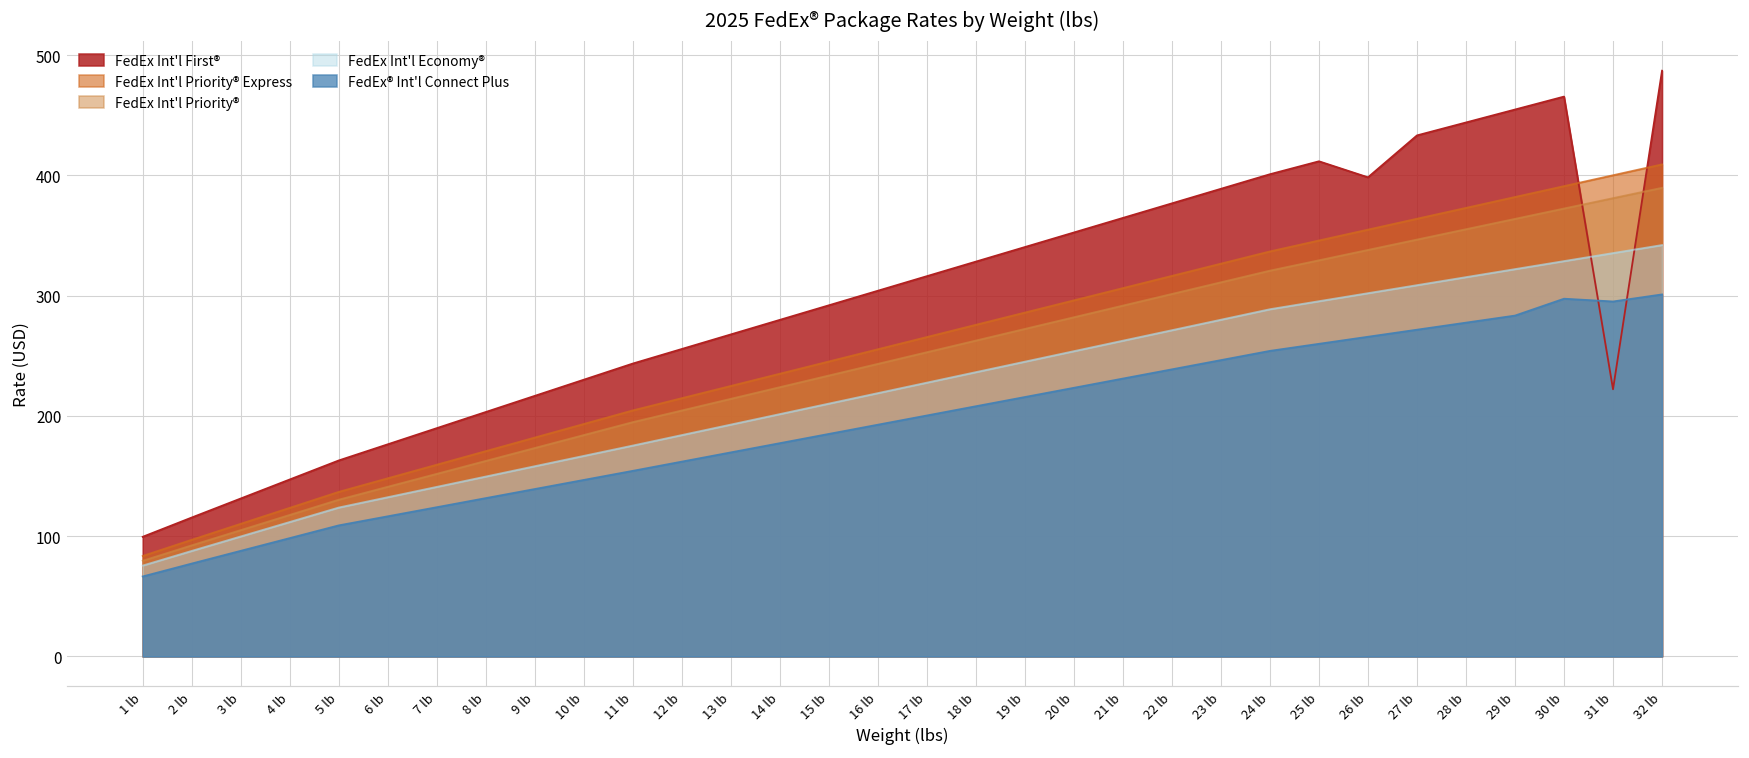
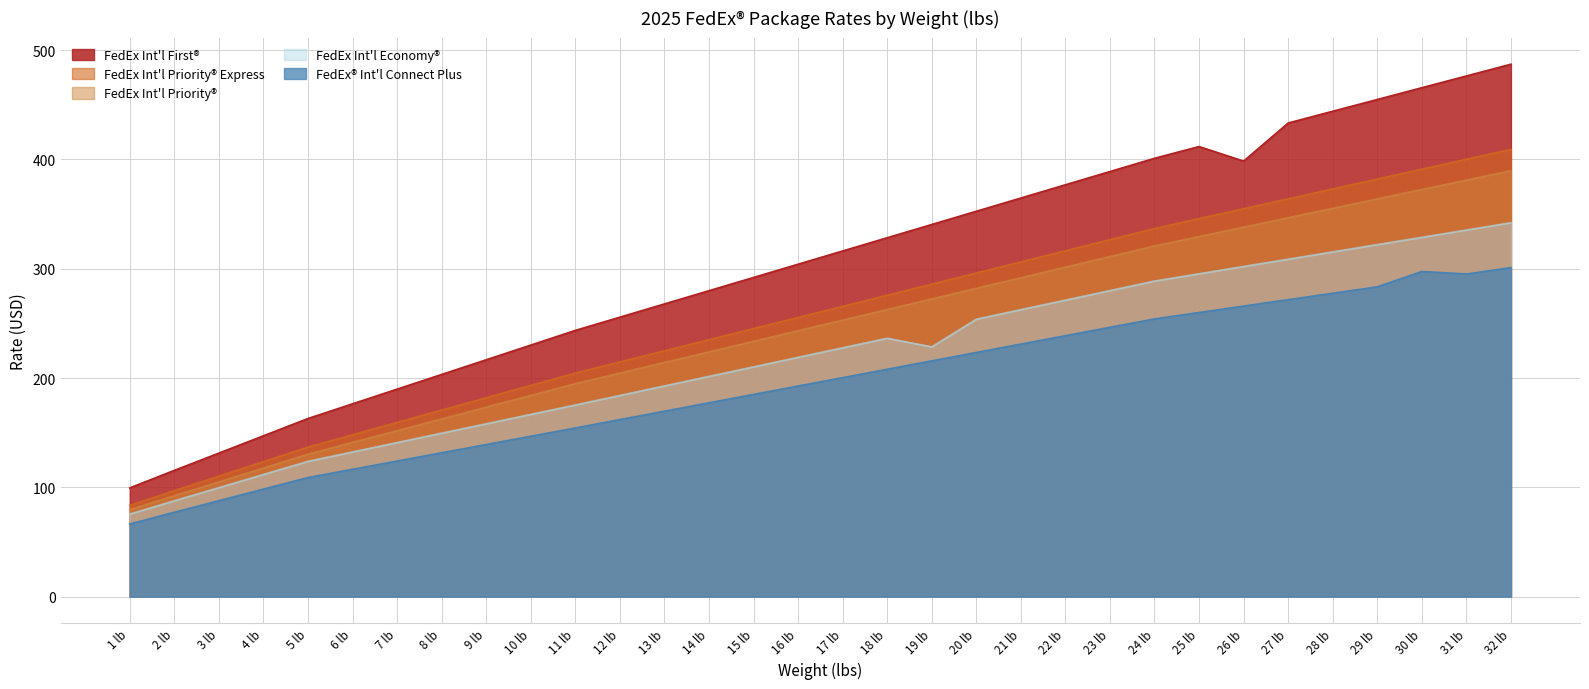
  {
    "FedEx Int'l First®": {
      "1 lb": 100,
      "2 lb": 116,
      "3 lb": 131,
      "4 lb": 147,
      "5 lb": 163,
      "6 lb": 176,
      "7 lb": 190,
      "8 lb": 203,
      "9 lb": 217,
      "10 lb": 230,
      "11 lb": 244,
      "12 lb": 256,
      "13 lb": 268,
      "14 lb": 280,
      "15 lb": 292,
      "16 lb": 304,
      "17 lb": 316,
      "18 lb": 328,
      "19 lb": 340,
      "20 lb": 353,
      "21 lb": 365,
      "22 lb": 377,
      "23 lb": 389,
      "24 lb": 401,
      "25 lb": 412,
      "26 lb": 398,
      "27 lb": 433,
      "28 lb": 444,
      "29 lb": 455,
      "30 lb": 466,
-     "31 lb": 222,
+     "31 lb": 476,
      "32 lb": 487
    },
    "FedEx Int'l Economy®": {
      "1 lb": 76,
      "2 lb": 88,
      "3 lb": 100,
      "4 lb": 112,
      "5 lb": 124,
      "6 lb": 132,
      "7 lb": 141,
      "8 lb": 150,
      "9 lb": 158,
      "10 lb": 167,
      "11 lb": 175,
      "12 lb": 184,
      "13 lb": 193,
      "14 lb": 202,
      "15 lb": 210,
      "16 lb": 219,
      "17 lb": 228,
      "18 lb": 236,
-     "19 lb": 245,
+     "19 lb": 229,
      "20 lb": 254,
      "21 lb": 263,
      "22 lb": 271,
      "23 lb": 280,
      "24 lb": 289,
      "25 lb": 295,
      "26 lb": 302,
      "27 lb": 309,
      "28 lb": 315,
      "29 lb": 322,
      "30 lb": 329,
      "31 lb": 335,
      "32 lb": 342
    },
    "FedEx® Int'l Connect Plus": {
      "1 lb": 67,
      "2 lb": 77,
      "3 lb": 88,
      "4 lb": 98,
      "5 lb": 109,
      "6 lb": 117,
      "7 lb": 124,
      "8 lb": 132,
      "9 lb": 139,
      "10 lb": 147,
      "11 lb": 154,
      "12 lb": 162,
      "13 lb": 170,
      "14 lb": 177,
      "15 lb": 185,
      "16 lb": 193,
      "17 lb": 200,
      "18 lb": 208,
      "19 lb": 216,
      "20 lb": 223,
      "21 lb": 231,
      "22 lb": 239,
      "23 lb": 246,
      "24 lb": 254,
      "25 lb": 260,
      "26 lb": 266,
      "27 lb": 272,
      "28 lb": 278,
      "29 lb": 283,
      "30 lb": 298,
      "31 lb": 295,
      "32 lb": 301
    }
  }
